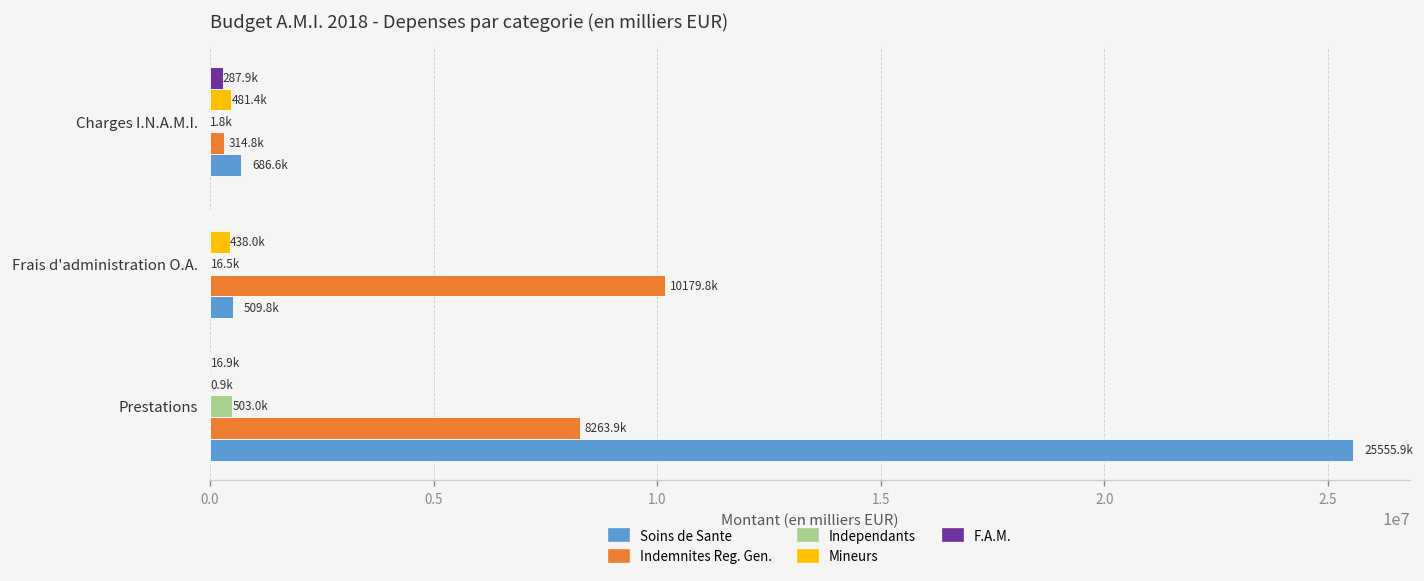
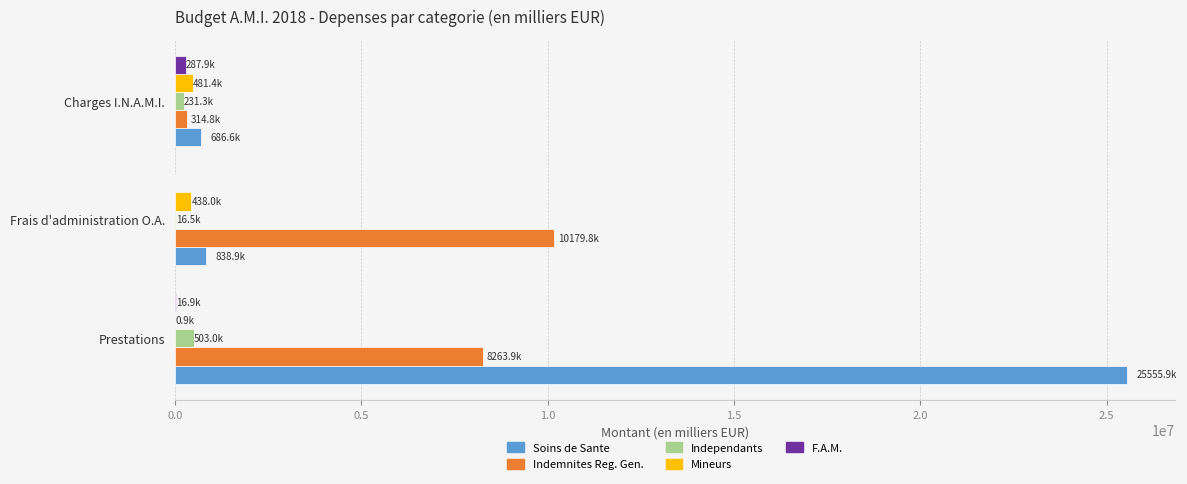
  {
    "Soins de Sante": {
      "Charges I.N.A.M.I.": "686.6k",
-     "Frais d'administration O.A.": "509.8k",
+     "Frais d'administration O.A.": "838.9k",
      "Prestations": "25555.9k"
    },
    "Indemnites Reg. Gen.": {
      "Charges I.N.A.M.I.": "314.8k",
      "Frais d'administration O.A.": "10179.8k",
      "Prestations": "8263.9k"
    },
    "Independants": {
-     "Charges I.N.A.M.I.": "1.8k",
+     "Charges I.N.A.M.I.": "231.3k",
      "Frais d'administration O.A.": "16.5k",
      "Prestations": "503.0k"
    },
    "Mineurs": {
      "Charges I.N.A.M.I.": "481.4k",
      "Frais d'administration O.A.": "438.0k",
      "Prestations": "0.9k"
    },
    "F.A.M.": {
      "Charges I.N.A.M.I.": "287.9k",
      "Prestations": "16.9k"
    }
  }
